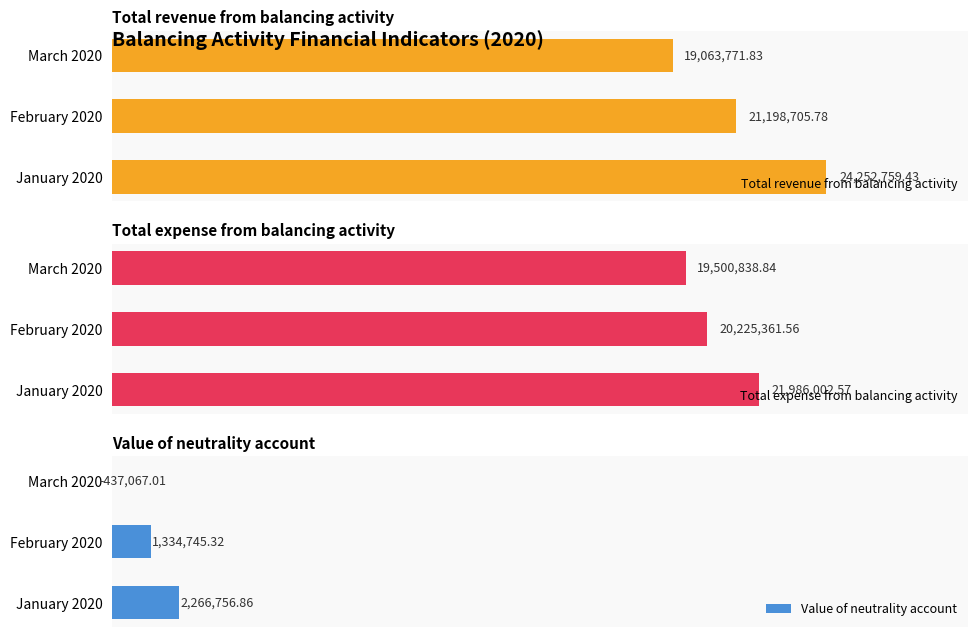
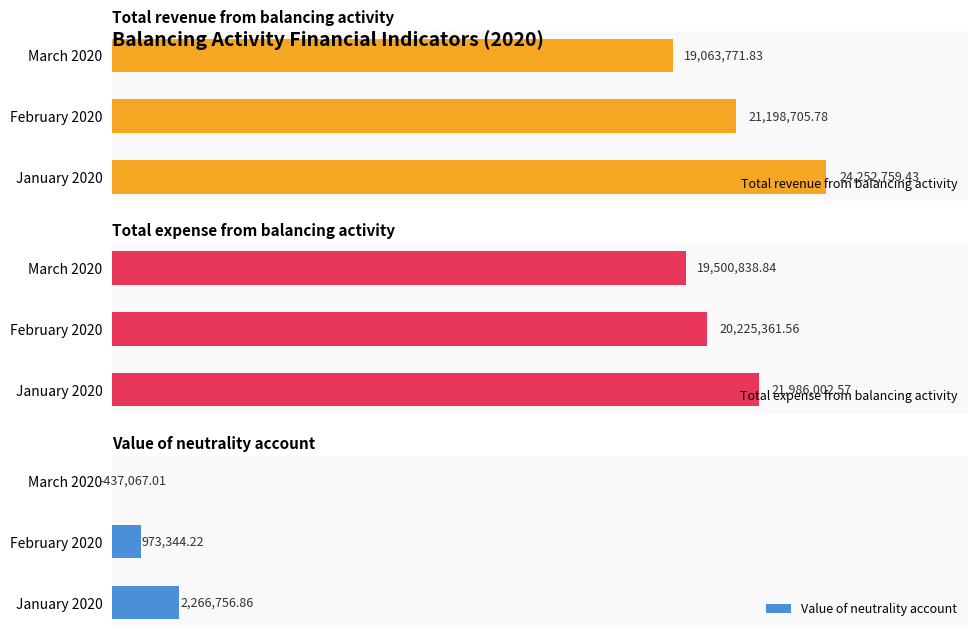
  {
    "Total revenue from balancing activity": {
      "March 2020": "19,063,771.83",
      "February 2020": "21,198,705.78",
      "January 2020": "24,252,759.43"
    },
    "Total expense from balancing activity": {
      "March 2020": "19,500,838.84",
      "February 2020": "20,225,361.56",
      "January 2020": "21,986,002.57"
    },
    "Value of neutrality account": {
-     "February 2020": "1,334,745.32",
+     "February 2020": "973,344.22",
      "January 2020": "2,266,756.86"
    }
  }
